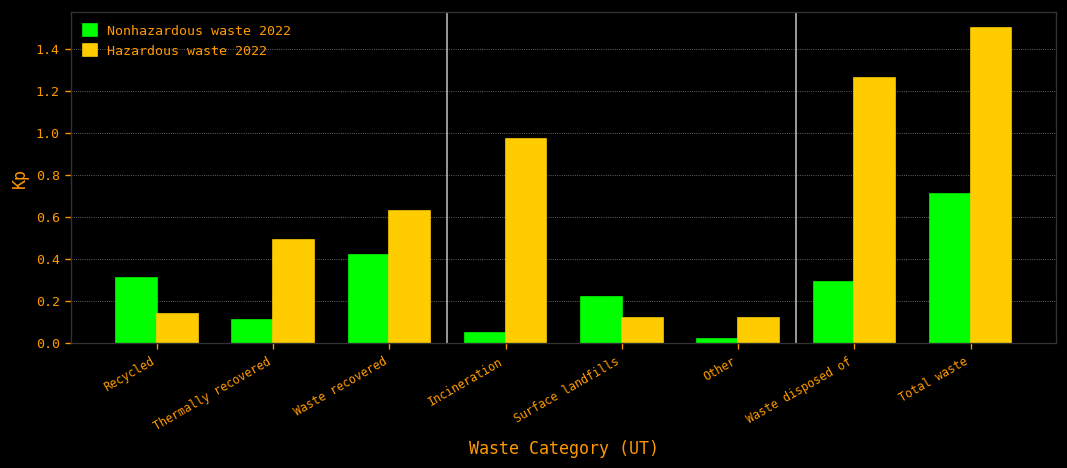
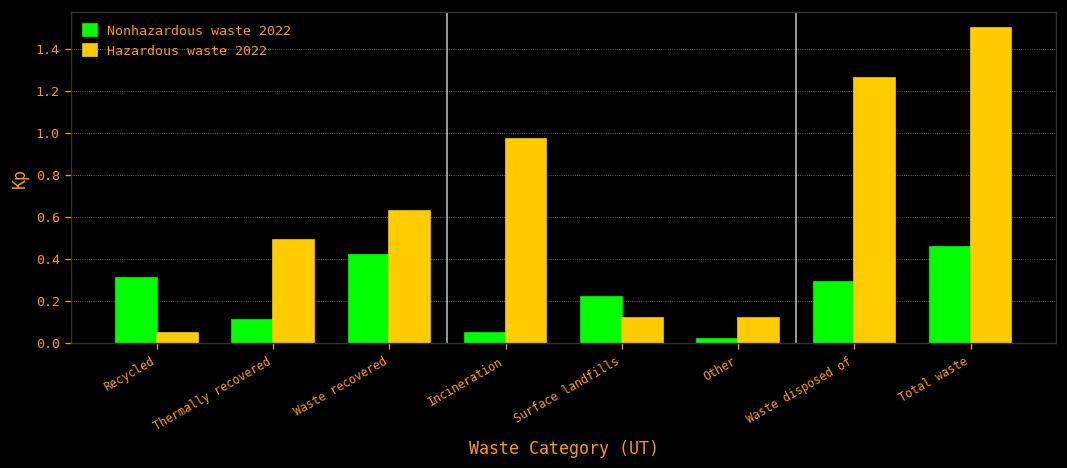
  {
    "Nonhazardous waste 2022": {
      "Recycled": 0.31,
      "Thermally recovered": 0.11,
      "Waste recovered": 0.42,
      "Incineration": 0.05,
      "Surface landfills": 0.22,
      "Other": 0.02,
      "Waste disposed of": 0.29,
-     "Total waste": 0.71
+     "Total waste": 0.46
    },
    "Hazardous waste 2022": {
-     "Recycled": 0.14,
+     "Recycled": 0.05,
      "Thermally recovered": 0.49,
      "Waste recovered": 0.63,
      "Incineration": 0.97,
      "Surface landfills": 0.12,
      "Other": 0.12,
      "Waste disposed of": 1.26,
      "Total waste": 1.50
    }
  }
